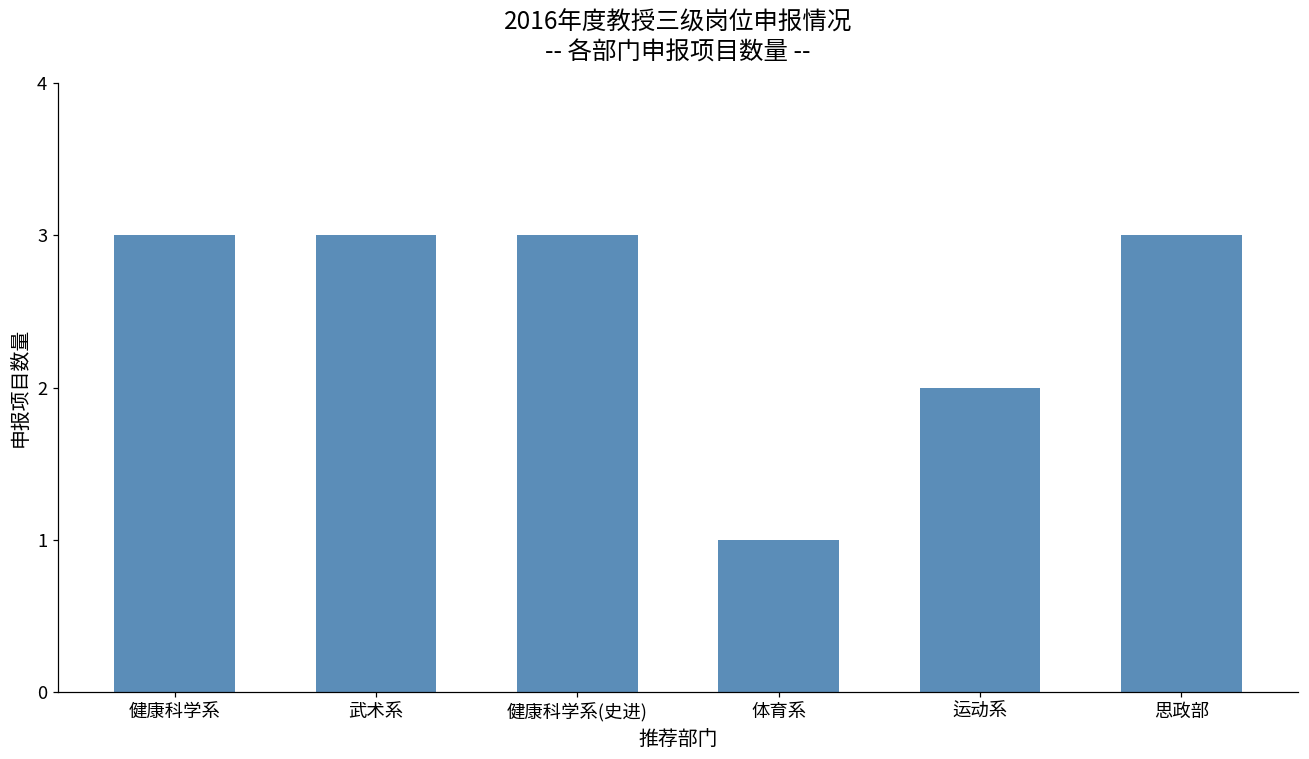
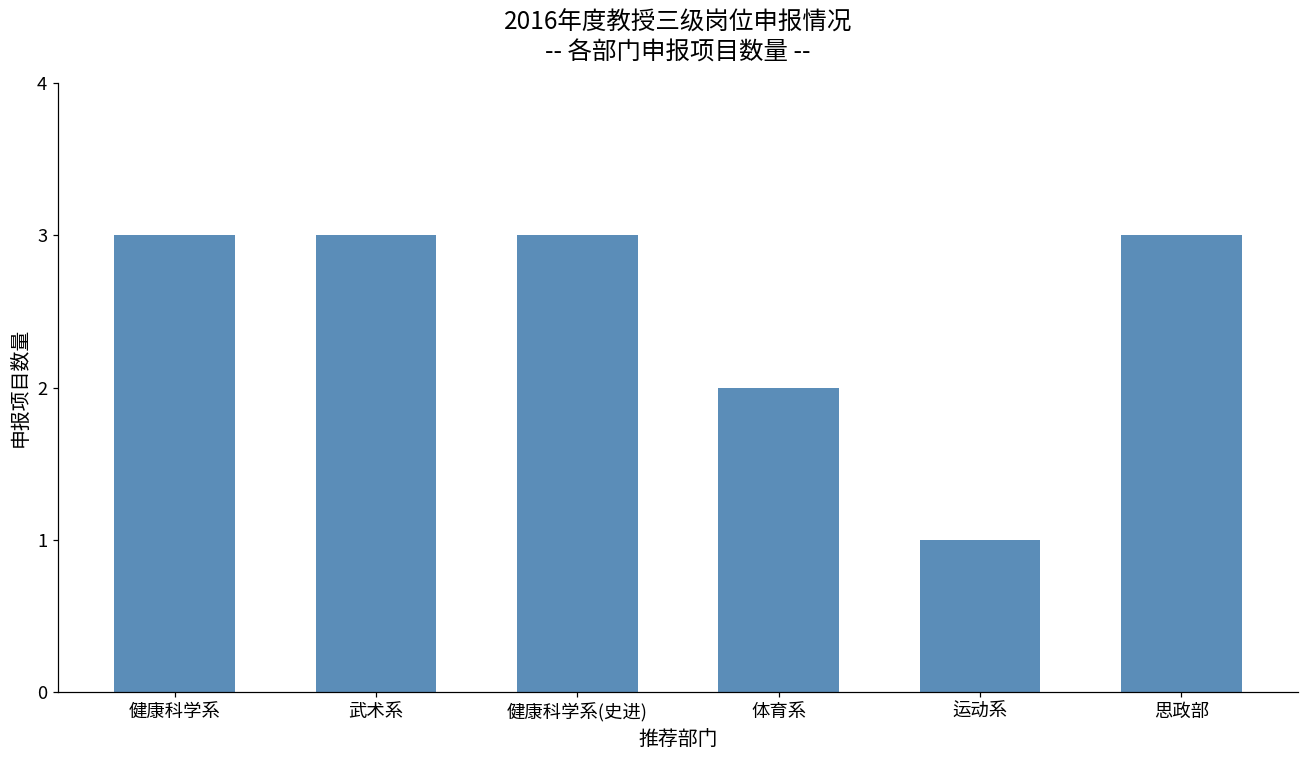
  {
    "健康科学系": 3,
    "武术系": 3,
    "健康科学系(史进)": 3,
-   "体育系": 1,
-   "运动系": 2,
+   "体育系": 2,
+   "运动系": 1,
    "思政部": 3
  }
